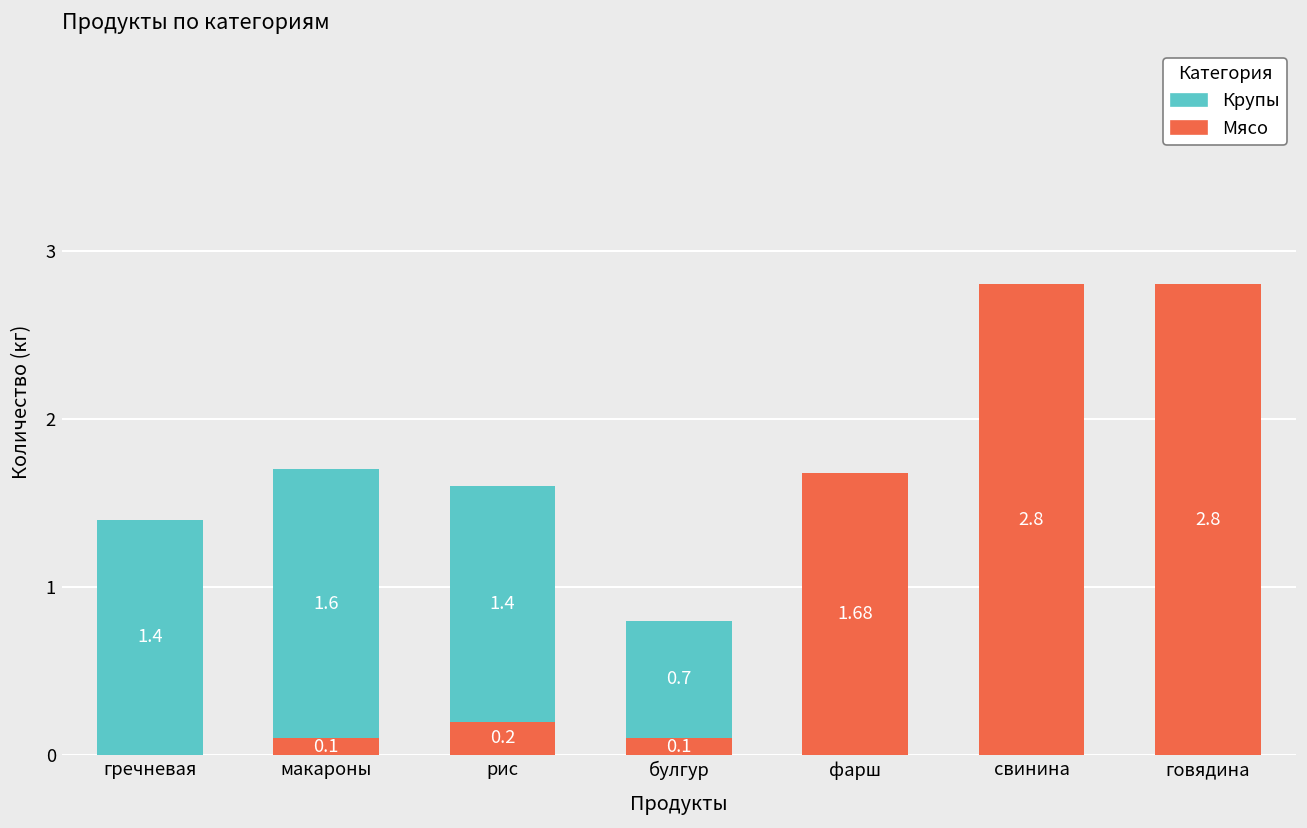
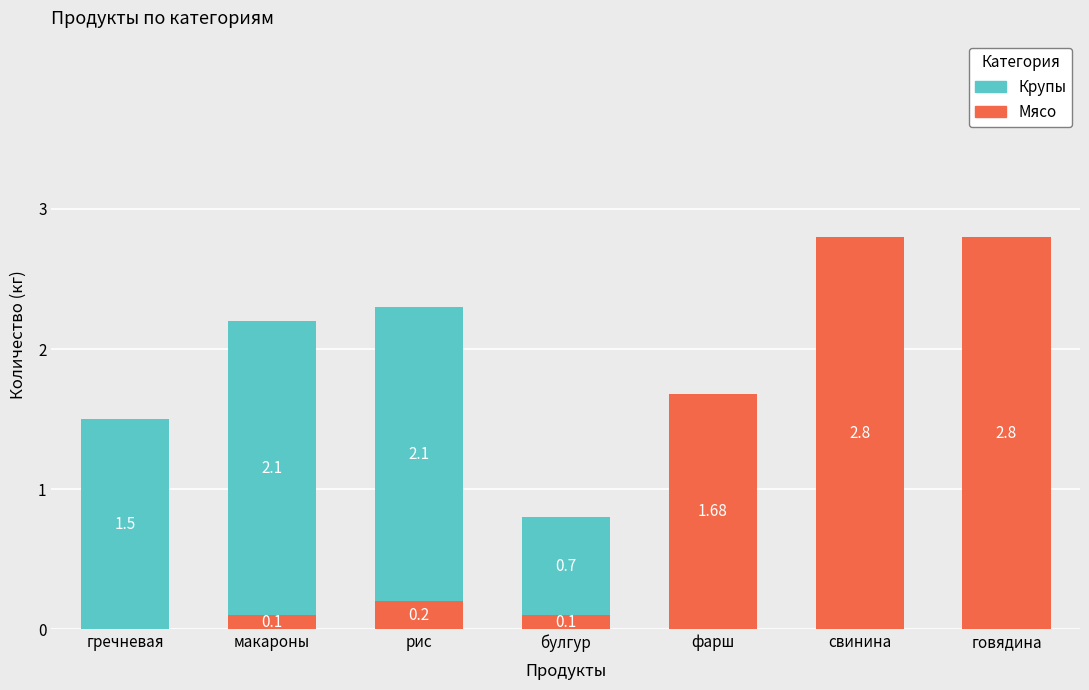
  {
    "Мясо": {
      "макароны": 0.1,
      "рис": 0.2,
      "булгур": 0.1,
      "фарш": 1.68,
      "свинина": 2.8,
      "говядина": 2.8
    },
    "Крупы": {
-     "гречневая": 1.4,
-     "макароны": 1.6,
-     "рис": 1.4,
+     "гречневая": 1.5,
+     "макароны": 2.1,
+     "рис": 2.1,
      "булгур": 0.7
    }
  }
